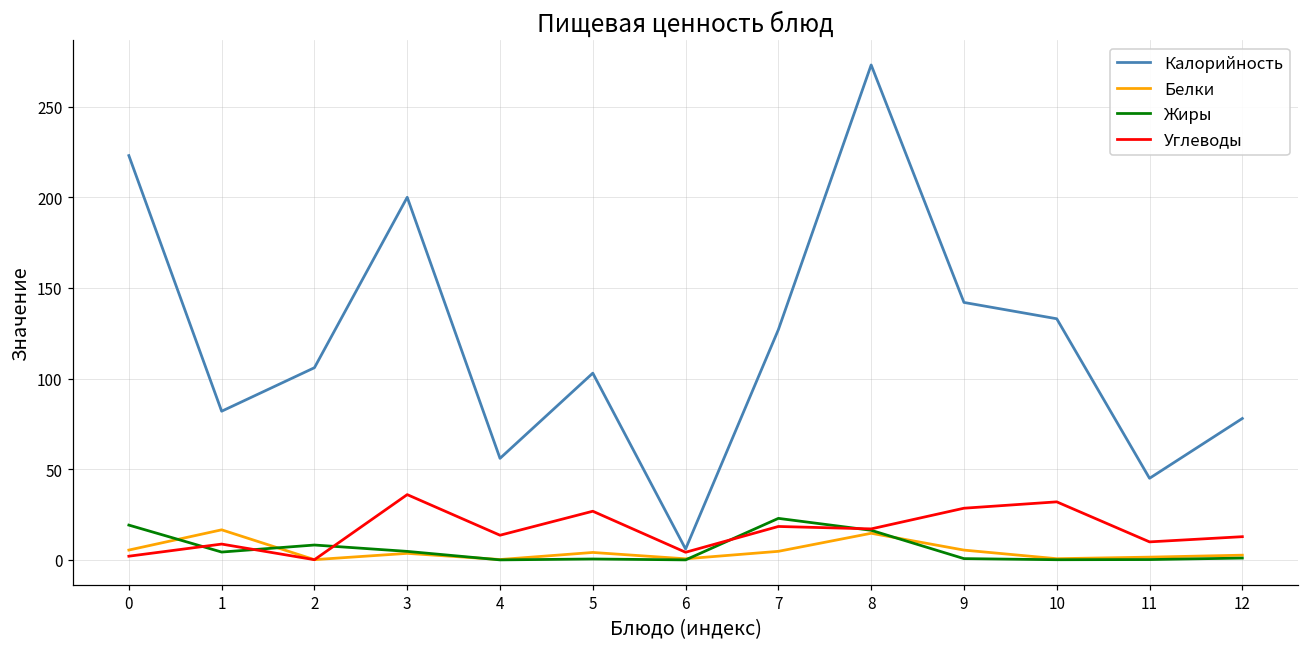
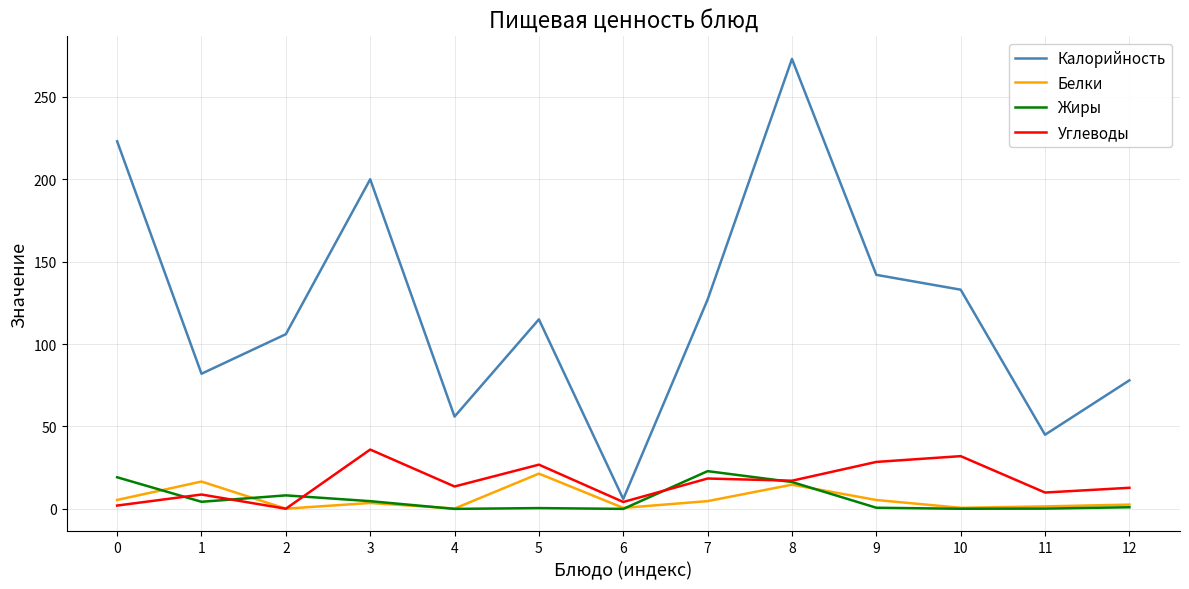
  {
    "Калорийность": {
      "0": 223,
      "1": 82,
      "2": 106,
      "3": 200,
      "4": 56,
-     "5": 103,
+     "5": 115,
      "6": 6,
      "7": 127,
      "8": 273,
      "9": 142,
      "10": 133,
      "11": 45,
      "12": 78
    },
    "Белки": {
      "0": 5,
      "1": 17,
-     "5": 4,
+     "5": 21,
      "7": 5,
      "8": 15,
      "9": 5,
      "12": 3
    },
    "Жиры": {
      "0": 19,
      "1": 4,
      "2": 8,
      "5": 0,
      "7": 23,
      "9": 1,
      "12": 1
    },
    "Углеводы": {
      "0": 2,
      "1": 9,
      "3": 36,
      "4": 14,
      "5": 27,
      "6": 4,
      "7": 18,
      "9": 29,
      "10": 32,
      "11": 10,
      "12": 13
    }
  }
